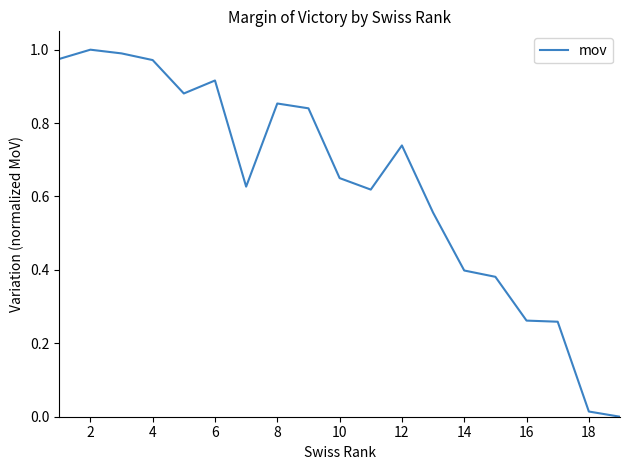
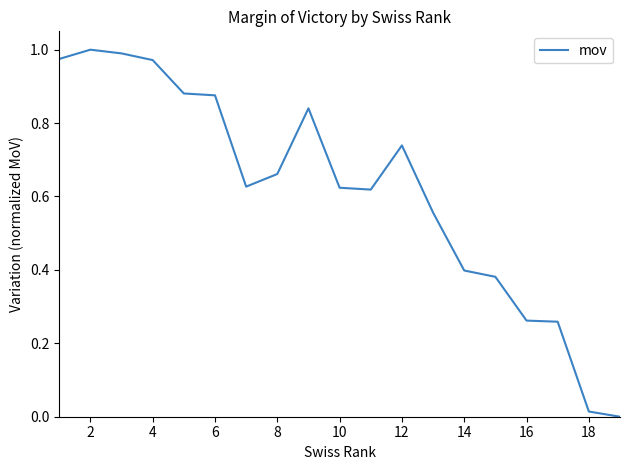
  {
    "2": 1.00,
    "4": 0.97,
-   "6": 0.92,
-   "8": 0.85,
-   "10": 0.65,
+   "6": 0.88,
+   "8": 0.66,
+   "10": 0.62,
    "12": 0.74,
    "14": 0.40,
    "16": 0.26,
    "18": 0.01
  }
